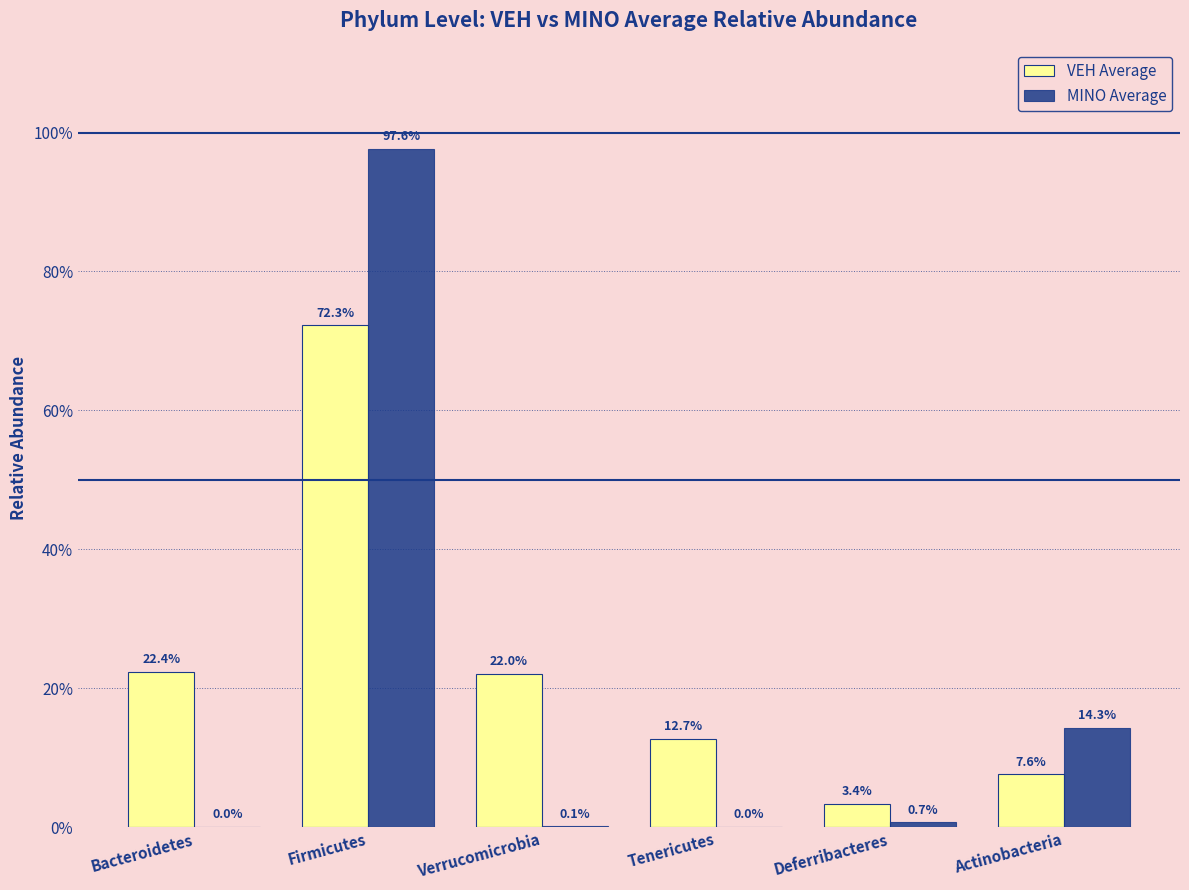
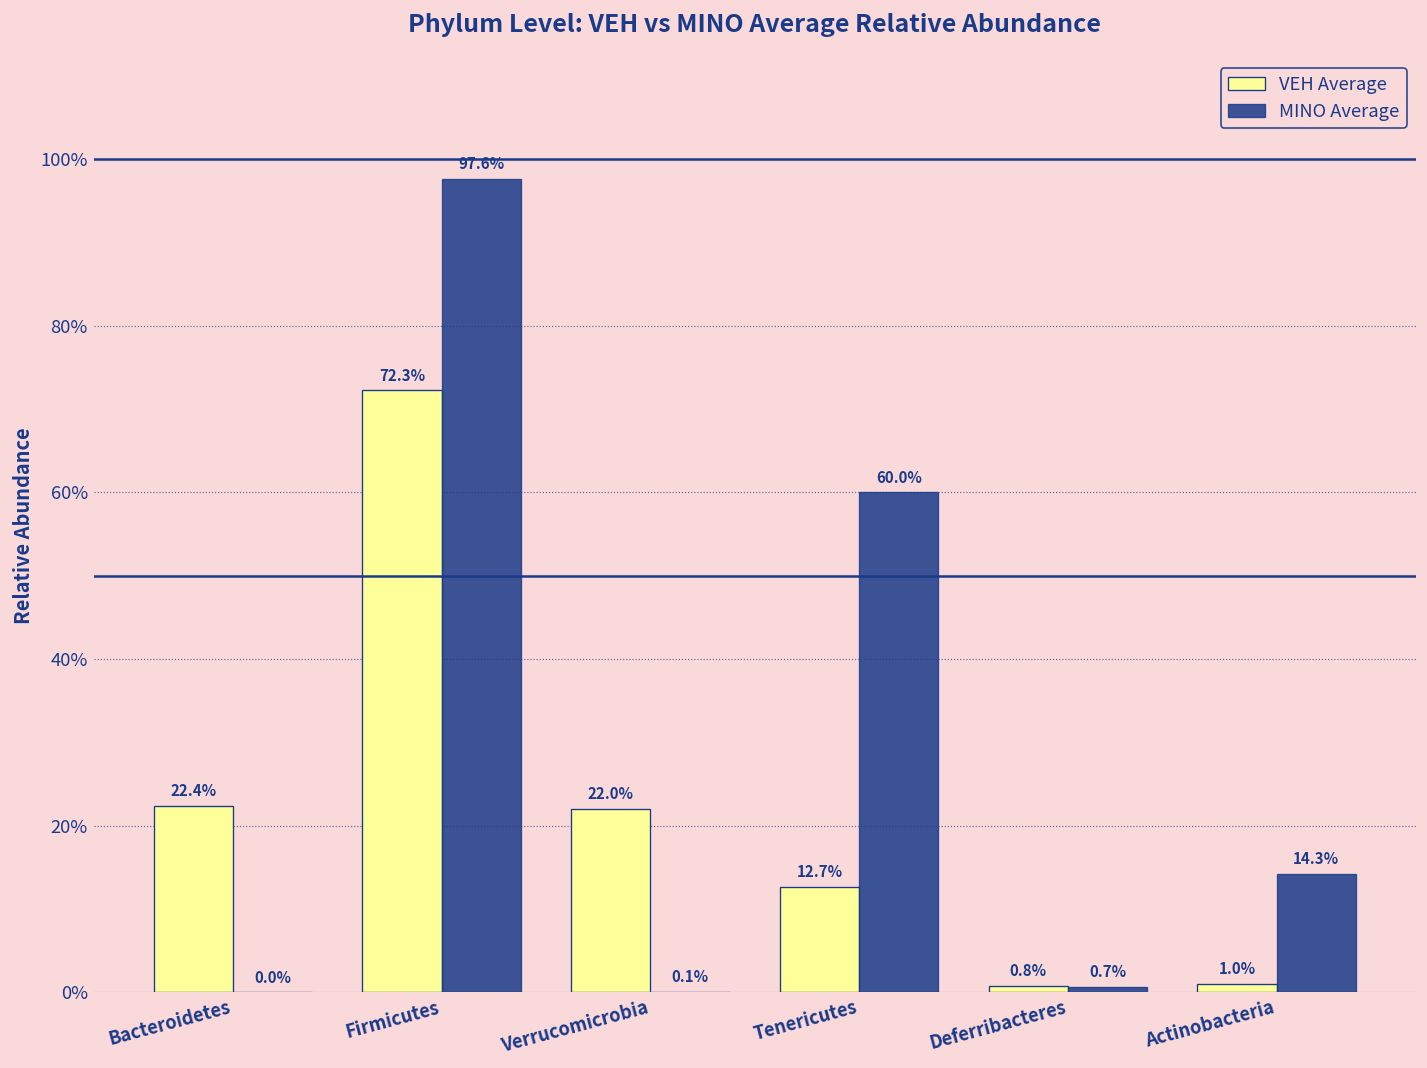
  {
    "VEH Average": {
      "Bacteroidetes": "22.4%",
      "Firmicutes": "72.3%",
      "Verrucomicrobia": "22.0%",
      "Tenericutes": "12.7%",
-     "Deferribacteres": "3.4%",
-     "Actinobacteria": "7.6%"
+     "Deferribacteres": "0.8%",
+     "Actinobacteria": "1.0%"
    },
    "MINO Average": {
      "Bacteroidetes": "0.0%",
      "Firmicutes": "97.6%",
      "Verrucomicrobia": "0.1%",
-     "Tenericutes": "0.0%",
+     "Tenericutes": "60.0%",
      "Deferribacteres": "0.7%",
      "Actinobacteria": "14.3%"
    }
  }
